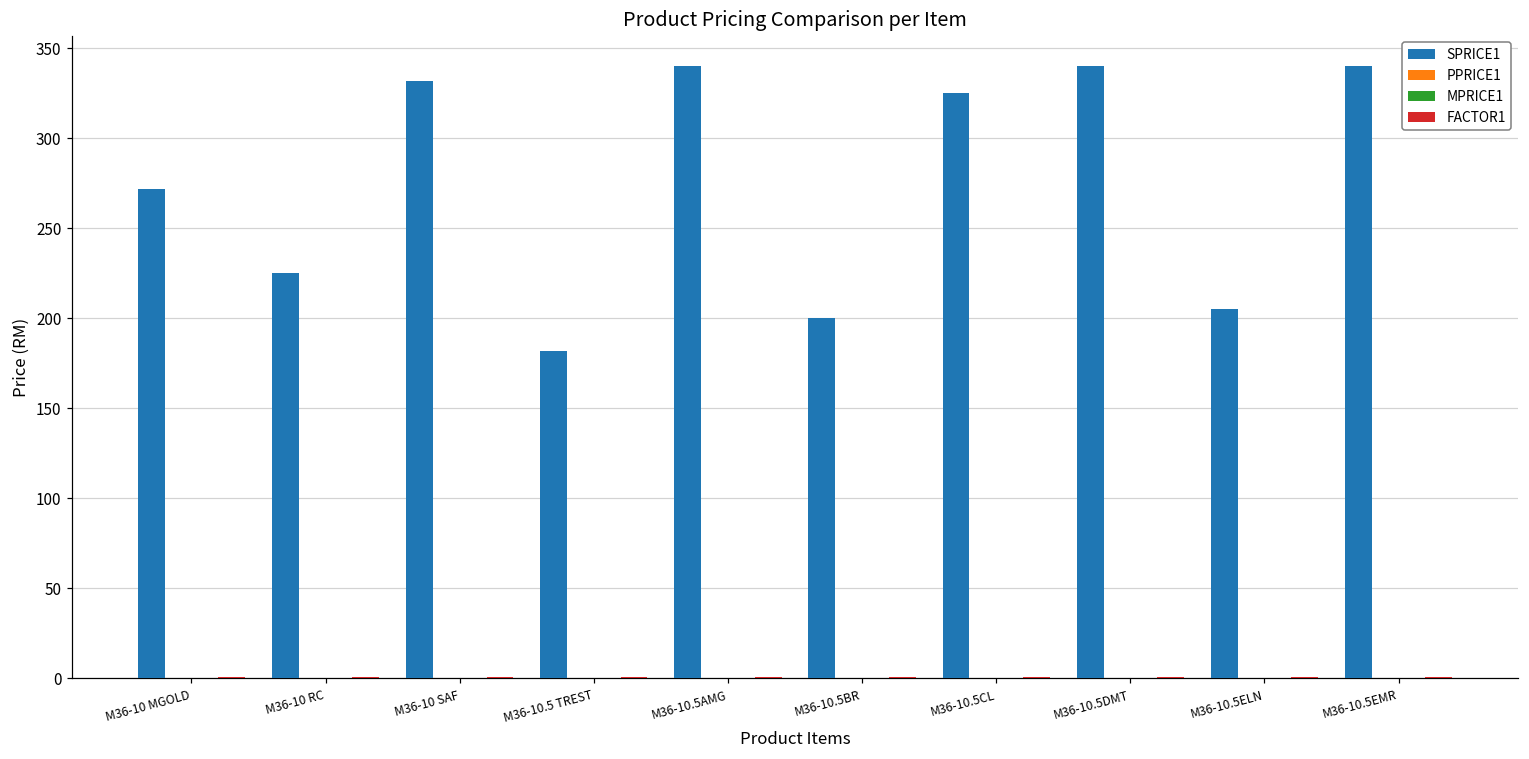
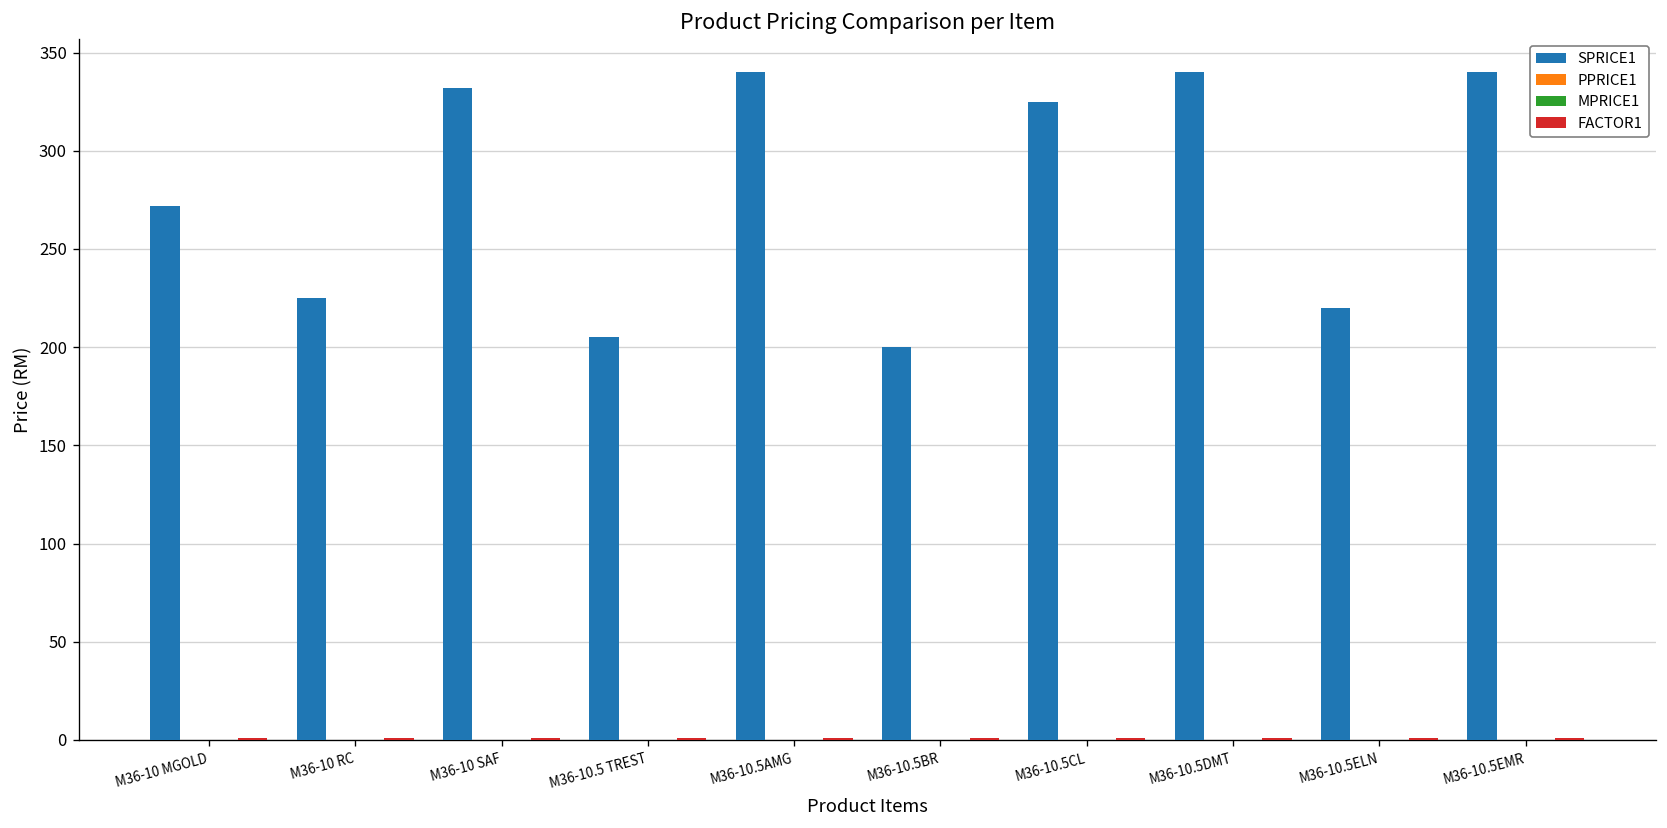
  {
    "SPRICE1": {
      "M36-10 MGOLD": 272,
      "M36-10 RC": 225,
      "M36-10 SAF": 332,
-     "M36-10.5 TREST": 182,
+     "M36-10.5 TREST": 205,
      "M36-10.5AMG": 340,
      "M36-10.5BR": 200,
      "M36-10.5CL": 325,
      "M36-10.5DMT": 340,
-     "M36-10.5ELN": 205,
+     "M36-10.5ELN": 220,
      "M36-10.5EMR": 340
    },
    "PPRICE1": {
      "M36-10 MGOLD": 0,
      "M36-10 RC": 0,
      "M36-10 SAF": 0,
      "M36-10.5 TREST": 0,
      "M36-10.5AMG": 0,
      "M36-10.5BR": 0,
      "M36-10.5CL": 0,
      "M36-10.5DMT": 0,
      "M36-10.5ELN": 0,
      "M36-10.5EMR": 0
    },
    "MPRICE1": {
      "M36-10 MGOLD": 0,
      "M36-10 RC": 0,
      "M36-10 SAF": 0,
      "M36-10.5 TREST": 0,
      "M36-10.5AMG": 0,
      "M36-10.5BR": 0,
      "M36-10.5CL": 0,
      "M36-10.5DMT": 0,
      "M36-10.5ELN": 0,
      "M36-10.5EMR": 0
    }
  }
